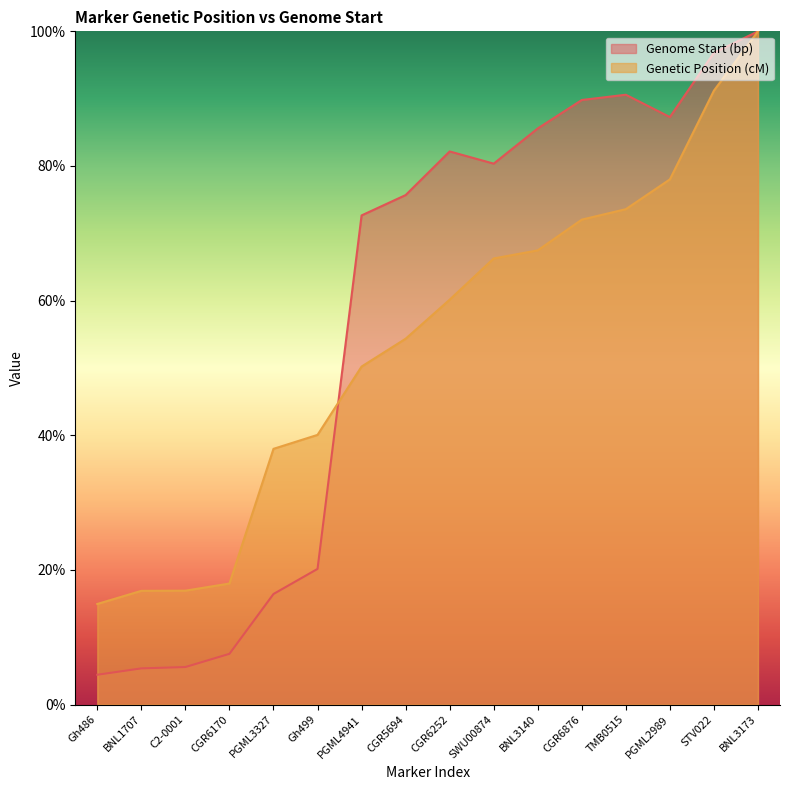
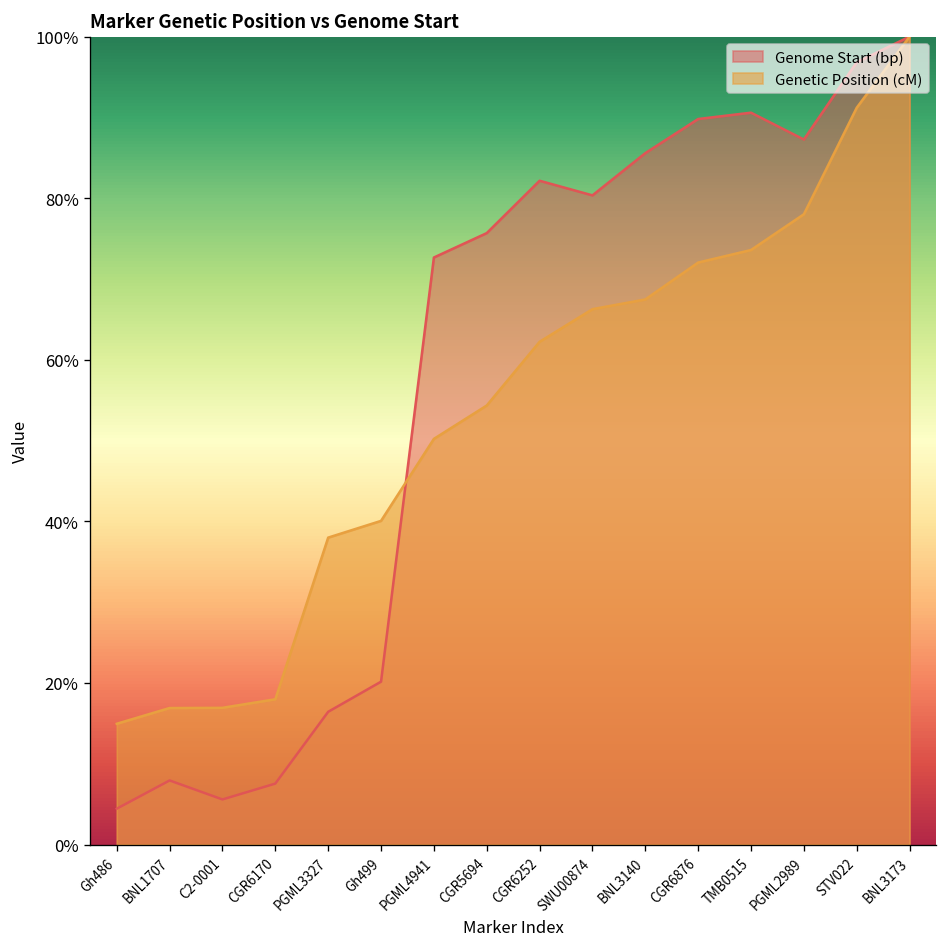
  {
    "Genome Start (bp)": {
      "Gh486": "4%",
-     "BNL1707": "5%",
+     "BNL1707": "8%",
      "C2-0001": "6%",
      "CGR6170": "8%",
      "PGML3327": "16%",
      "Gh499": "20%",
      "PGML4941": "73%",
      "CGR5694": "76%",
      "CGR6252": "82%",
      "SWU00874": "80%",
      "BNL3140": "86%",
      "CGR6876": "90%",
      "TMB0515": "91%",
      "PGML2989": "87%"
    },
    "Genetic Position (cM)": {
      "Gh486": "15%",
      "BNL1707": "17%",
      "C2-0001": "17%",
      "CGR6170": "18%",
      "PGML3327": "38%",
      "Gh499": "40%",
      "PGML4941": "50%",
      "CGR5694": "54%",
-     "CGR6252": "60%",
+     "CGR6252": "62%",
      "SWU00874": "66%",
      "BNL3140": "67%",
      "CGR6876": "72%",
      "TMB0515": "74%",
      "PGML2989": "78%",
      "STV022": "91%"
    }
  }
